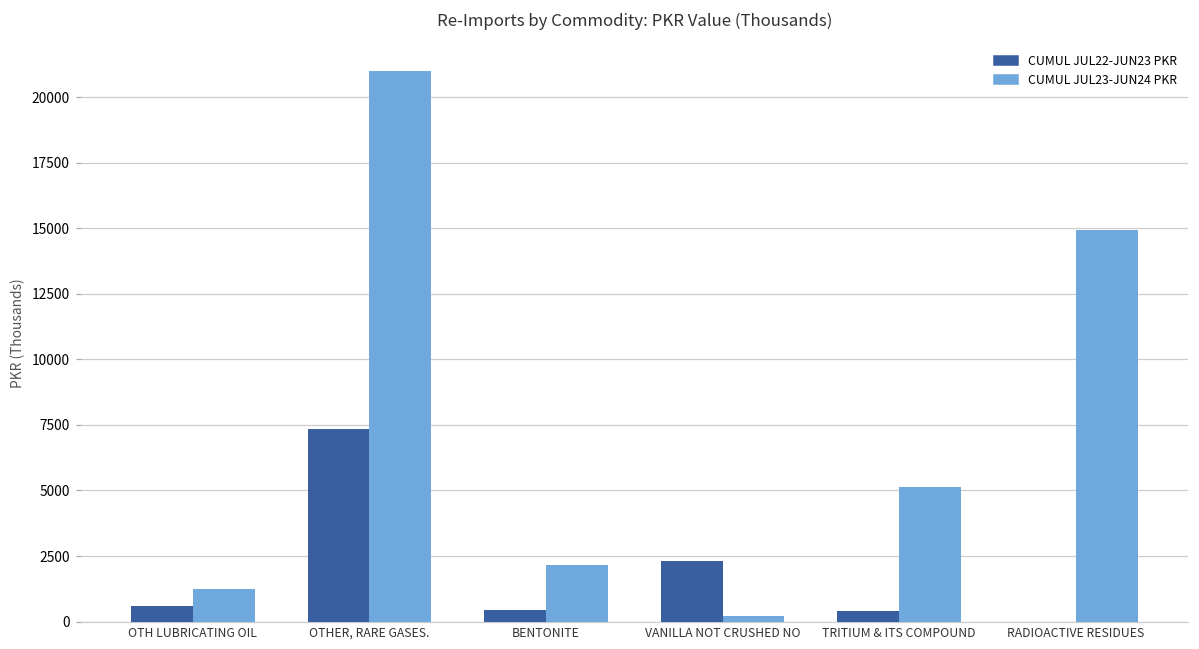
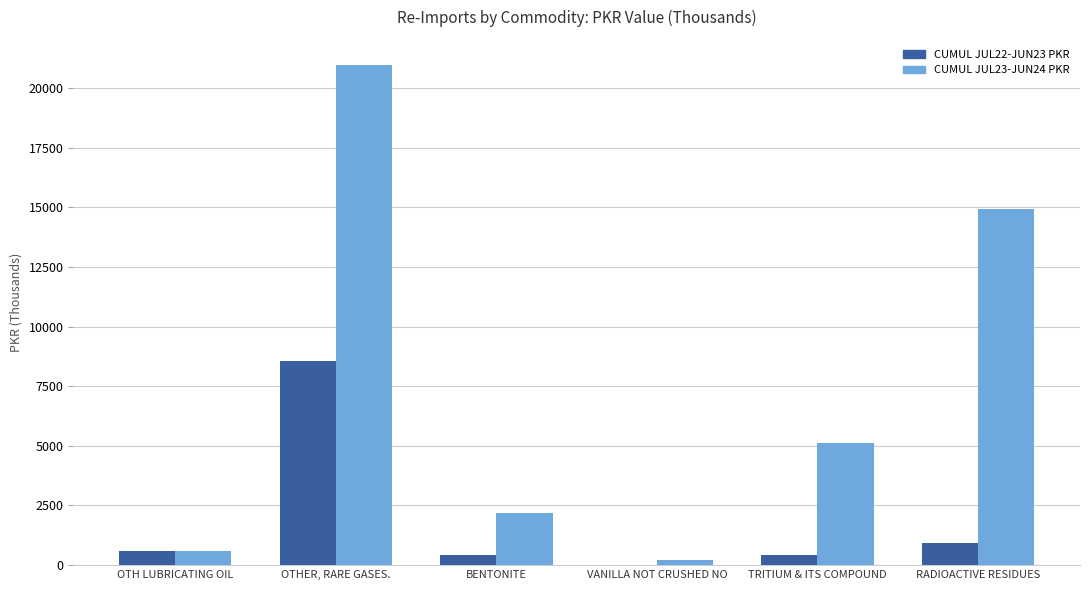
  {
    "CUMUL JUL22-JUN23 PKR": {
      "OTH LUBRICATING OIL": 600,
-     "OTHER, RARE GASES.": 7300,
+     "OTHER, RARE GASES.": 8600,
      "BENTONITE": 400,
-     "VANILLA NOT CRUSHED NO": 2300,
+     "VANILLA NOT CRUSHED NO": 0,
      "TRITIUM & ITS COMPOUND": 400,
-     "RADIOACTIVE RESIDUES": 0
+     "RADIOACTIVE RESIDUES": 900
    },
    "CUMUL JUL23-JUN24 PKR": {
-     "OTH LUBRICATING OIL": 1200,
+     "OTH LUBRICATING OIL": 600,
      "OTHER, RARE GASES.": 21000,
      "BENTONITE": 2200,
      "VANILLA NOT CRUSHED NO": 200,
      "TRITIUM & ITS COMPOUND": 5100,
      "RADIOACTIVE RESIDUES": 14900
    }
  }
